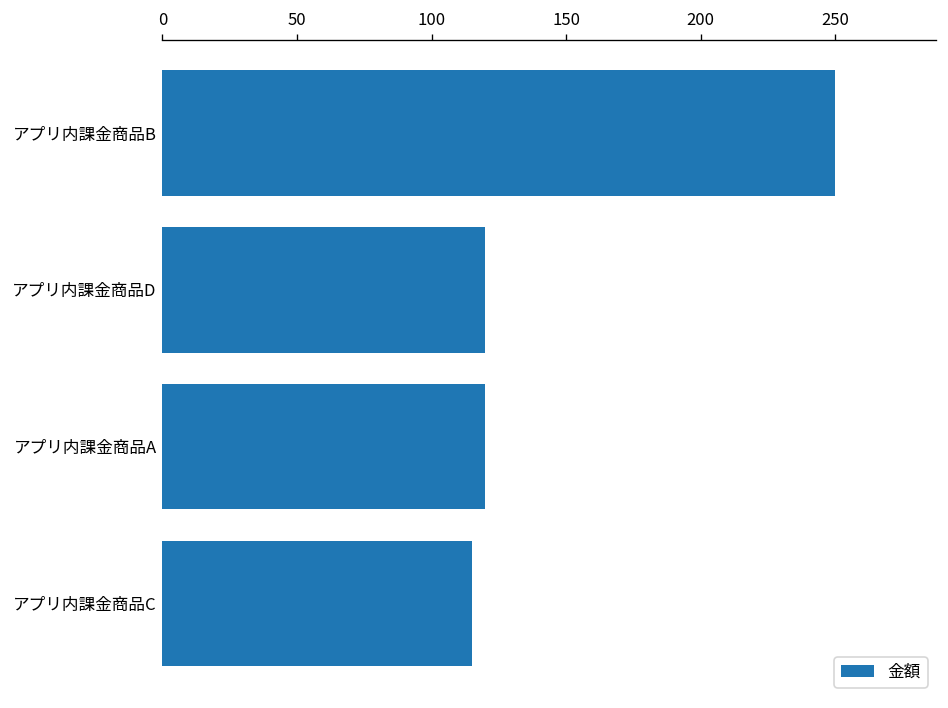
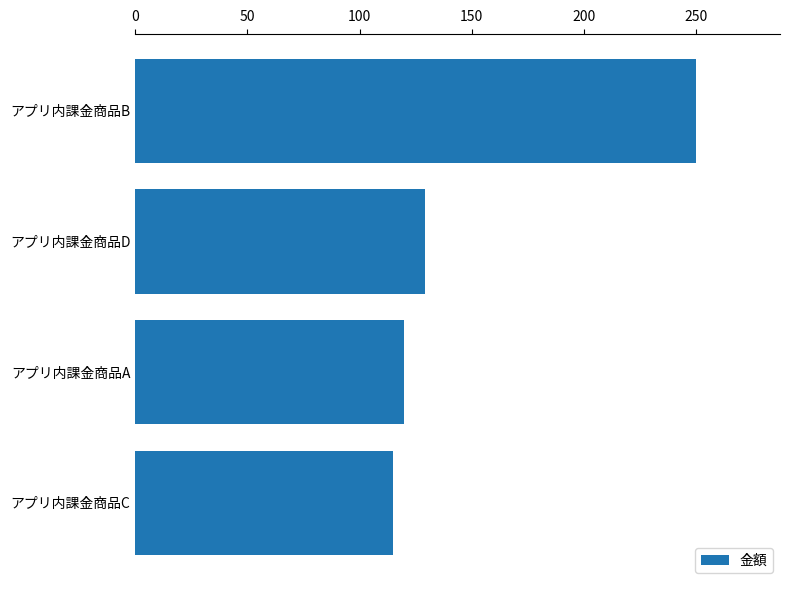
  {
    "アプリ内課金商品B": 250,
-   "アプリ内課金商品D": 120,
+   "アプリ内課金商品D": 129,
    "アプリ内課金商品A": 120,
    "アプリ内課金商品C": 115
  }
